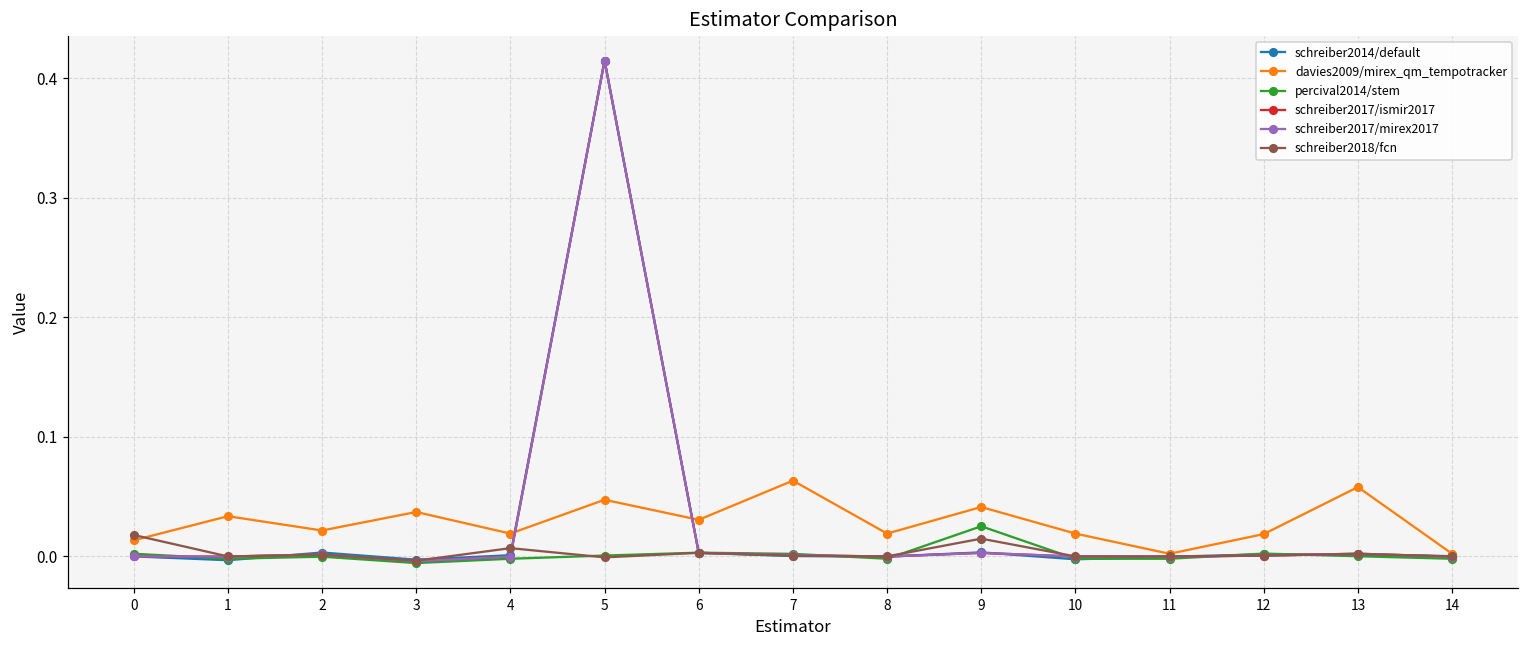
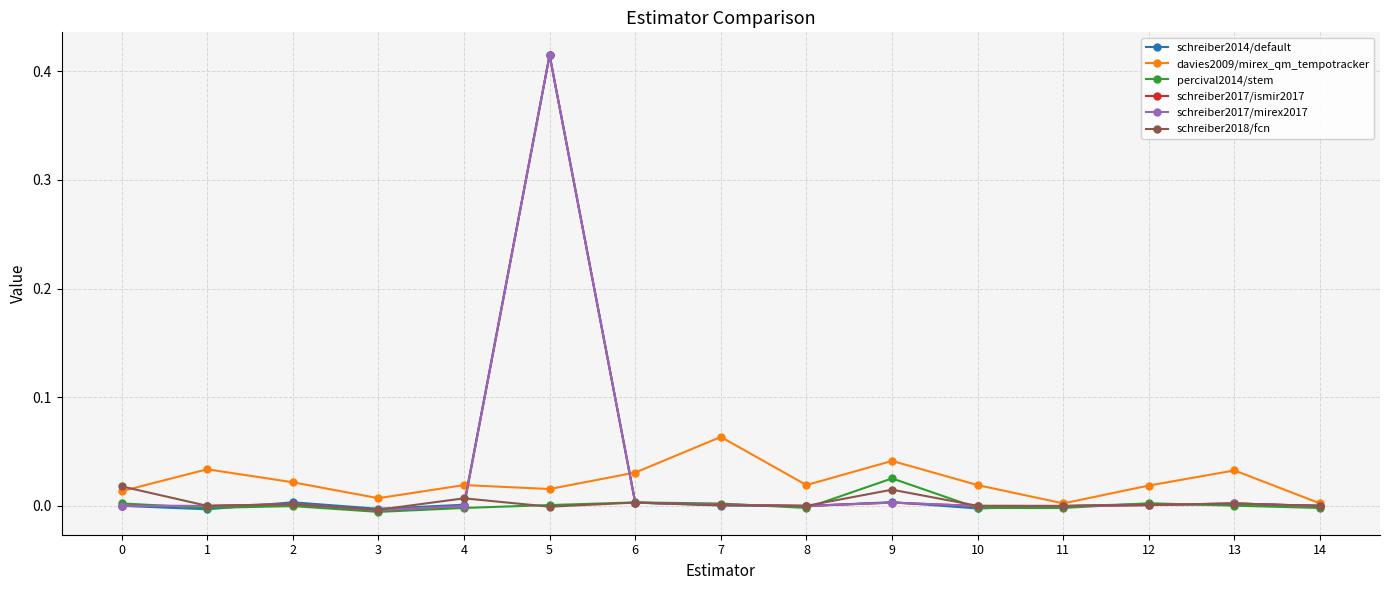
  {
    "davies2009/mirex_qm_tempotracker": {
      "0": 0.013,
      "1": 0.034,
      "2": 0.022,
-     "3": 0.037,
+     "3": 0.007,
      "4": 0.019,
-     "5": 0.047,
+     "5": 0.015,
      "6": 0.031,
      "7": 0.063,
      "8": 0.019,
      "9": 0.041,
      "10": 0.019,
      "12": 0.019,
-     "13": 0.058
+     "13": 0.033
    },
    "percival2014/stem": {
      "9": 0.025
    },
    "schreiber2018/fcn": {
      "0": 0.018,
      "4": 0.007,
      "9": 0.015
    }
  }
